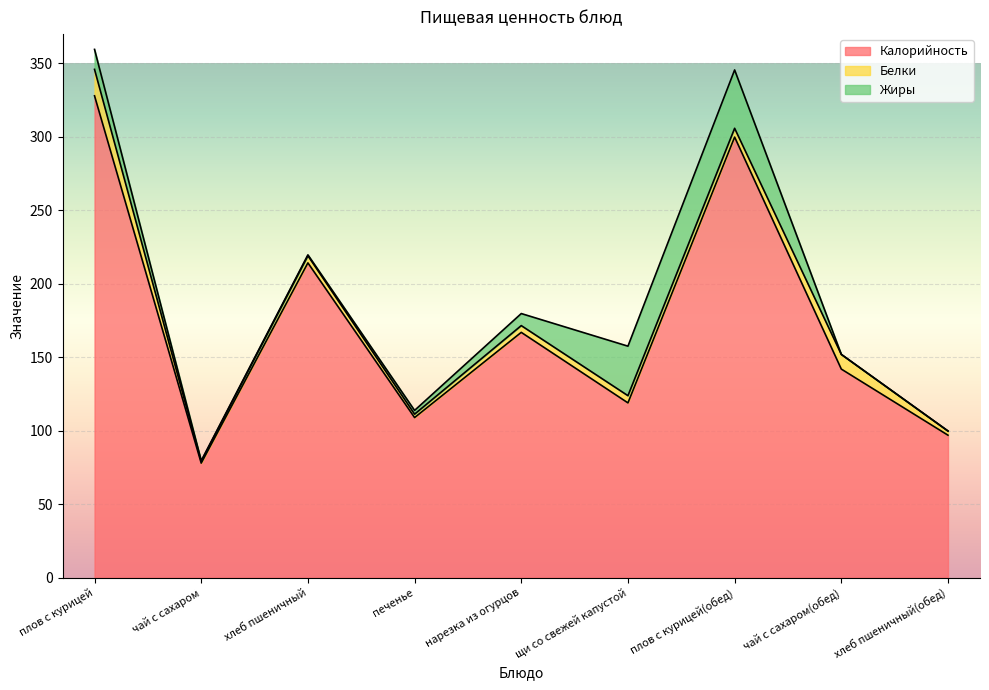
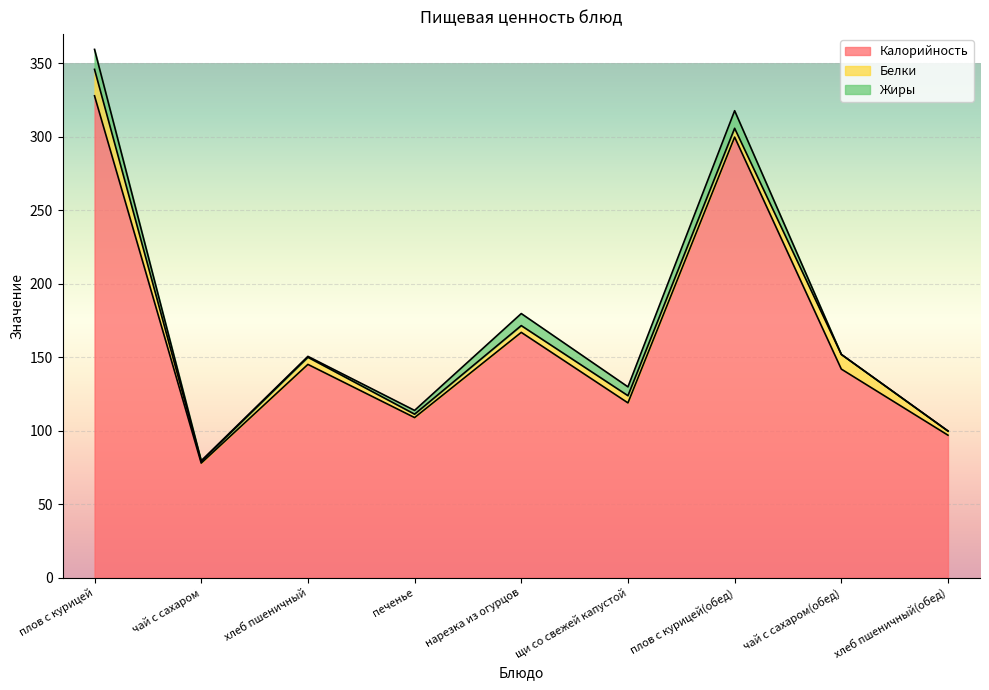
  {
    "Калорийность": {
      "плов с курицей": 328,
-     "хлеб пшеничный": 214,
+     "хлеб пшеничный": 145,
      "печенье": 109,
      "нарезка из огурцов": 167,
      "щи со свежей капустой": 119,
      "плов с курицей(обед)": 300,
      "чай с сахаром(обед)": 142,
      "хлеб пшеничный(обед)": 97
    },
    "Белки": {
      "плов с курицей": 18,
      "печенье": 2,
      "нарезка из огурцов": 5,
      "щи со свежей капустой": 5,
      "плов с курицей(обед)": 6
    },
    "Жиры": {
      "плов с курицей": 14,
      "печенье": 3,
      "нарезка из огурцов": 8,
-     "щи со свежей капустой": 34,
-     "плов с курицей(обед)": 40
+     "щи со свежей капустой": 6,
+     "плов с курицей(обед)": 12
    }
  }
